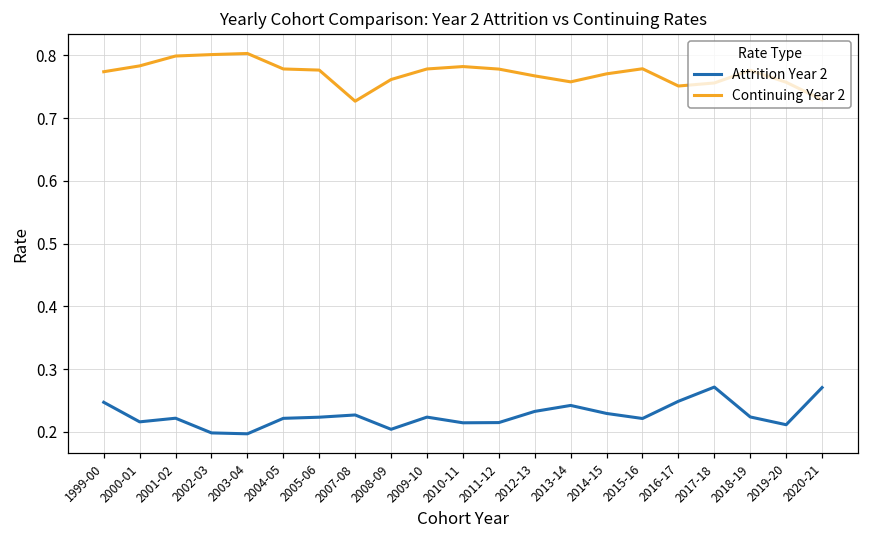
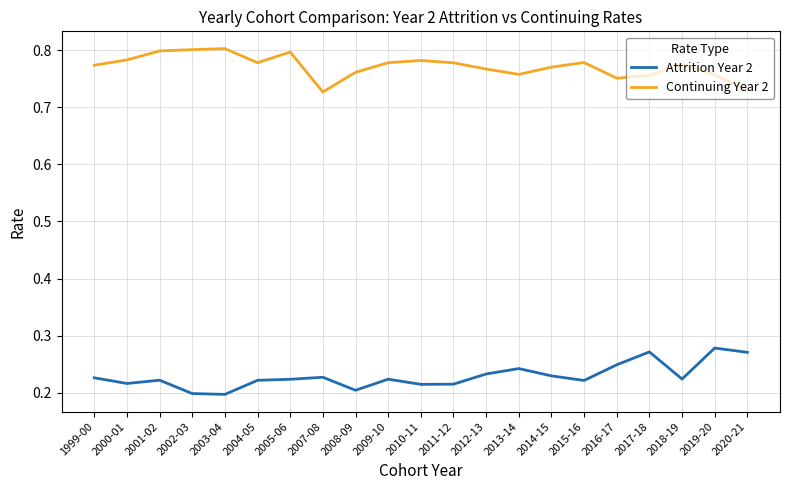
  {
    "Attrition Year 2": {
-     "1999-00": 0.25,
+     "1999-00": 0.23,
      "2000-01": 0.22,
      "2001-02": 0.22,
      "2002-03": 0.20,
      "2003-04": 0.20,
      "2004-05": 0.22,
      "2005-06": 0.22,
      "2007-08": 0.23,
      "2008-09": 0.20,
      "2009-10": 0.22,
      "2010-11": 0.21,
      "2011-12": 0.21,
      "2012-13": 0.23,
      "2013-14": 0.24,
      "2014-15": 0.23,
      "2015-16": 0.22,
      "2016-17": 0.25,
      "2017-18": 0.27,
      "2018-19": 0.22,
-     "2019-20": 0.21,
+     "2019-20": 0.28,
      "2020-21": 0.27
    },
    "Continuing Year 2": {
      "1999-00": 0.77,
      "2000-01": 0.78,
      "2001-02": 0.80,
      "2002-03": 0.80,
      "2003-04": 0.80,
      "2004-05": 0.78,
-     "2005-06": 0.78,
+     "2005-06": 0.80,
      "2007-08": 0.73,
      "2008-09": 0.76,
      "2009-10": 0.78,
      "2010-11": 0.78,
      "2011-12": 0.78,
      "2012-13": 0.77,
      "2013-14": 0.76,
      "2014-15": 0.77,
      "2015-16": 0.78,
      "2016-17": 0.75
    }
  }
